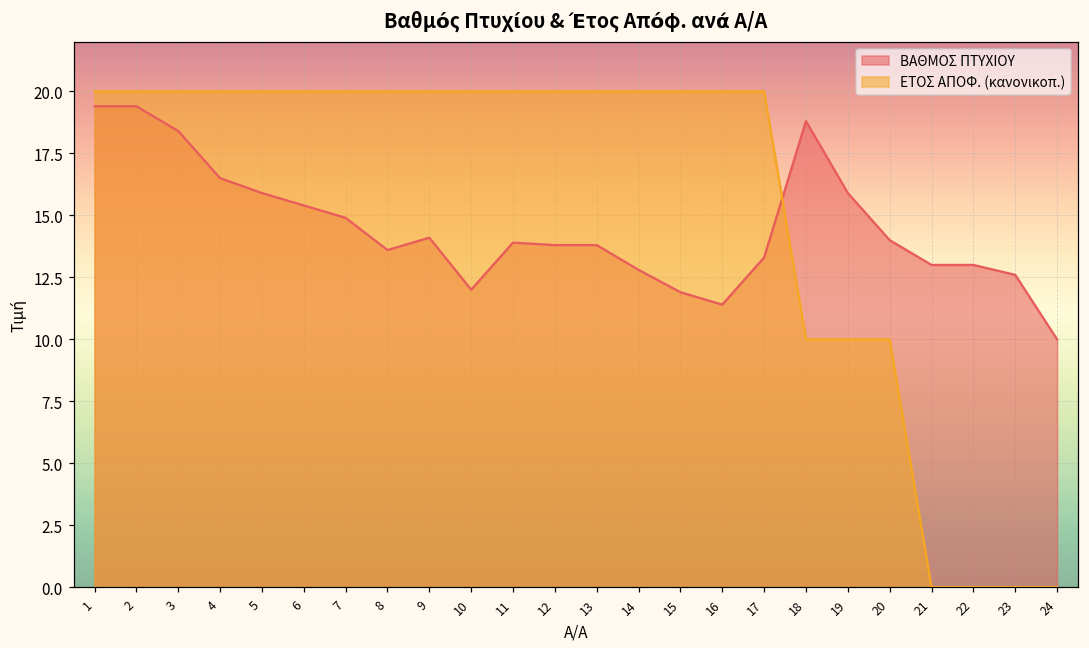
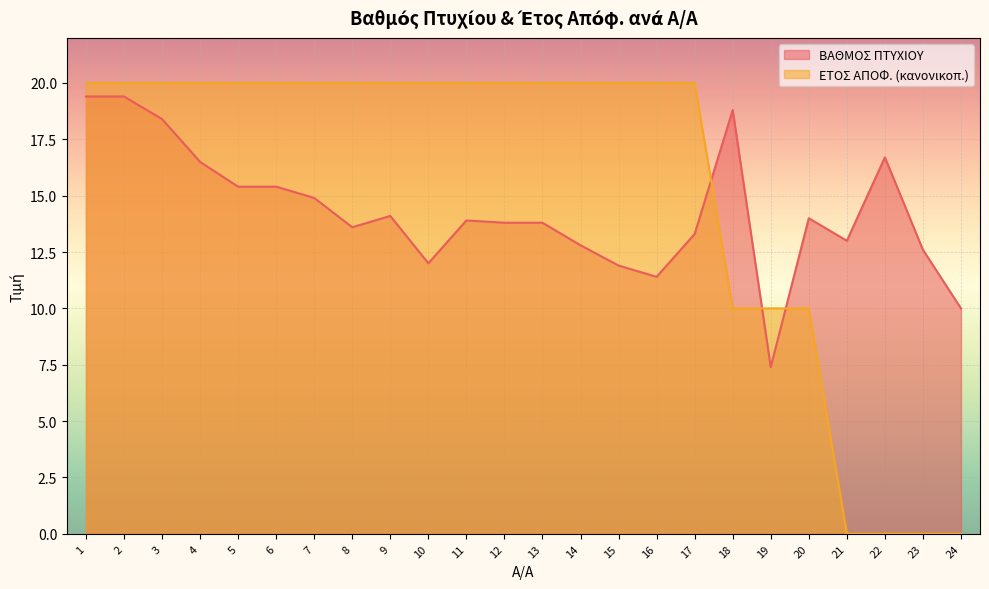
  {
    "ΒΑΘΜΟΣ ΠΤΥΧΙΟΥ": {
      "1": 19.4,
      "2": 19.4,
      "3": 18.4,
      "4": 16.5,
-     "5": 15.9,
+     "5": 15.4,
      "6": 15.4,
      "7": 14.9,
      "8": 13.6,
      "9": 14.1,
      "10": 12.0,
      "11": 13.9,
      "12": 13.8,
      "13": 13.8,
      "14": 12.8,
      "15": 11.9,
      "16": 11.4,
      "17": 13.3,
      "18": 18.8,
-     "19": 15.9,
+     "19": 7.4,
      "20": 14.0,
      "21": 13.0,
-     "22": 13.0,
+     "22": 16.7,
      "23": 12.6,
      "24": 10.0
    },
    "ΕΤΟΣ ΑΠΟΦ. (κανονικοπ.)": {
      "1": 20.0,
      "2": 20.0,
      "3": 20.0,
      "4": 20.0,
      "5": 20.0,
      "6": 20.0,
      "7": 20.0,
      "8": 20.0,
      "9": 20.0,
      "10": 20.0,
      "11": 20.0,
      "12": 20.0,
      "13": 20.0,
      "14": 20.0,
      "15": 20.0,
      "16": 20.0,
      "17": 20.0,
      "18": 10.0,
      "19": 10.0,
      "20": 10.0,
      "21": 0.0,
      "22": 0.0,
      "23": 0.0,
      "24": 0.0
    }
  }
